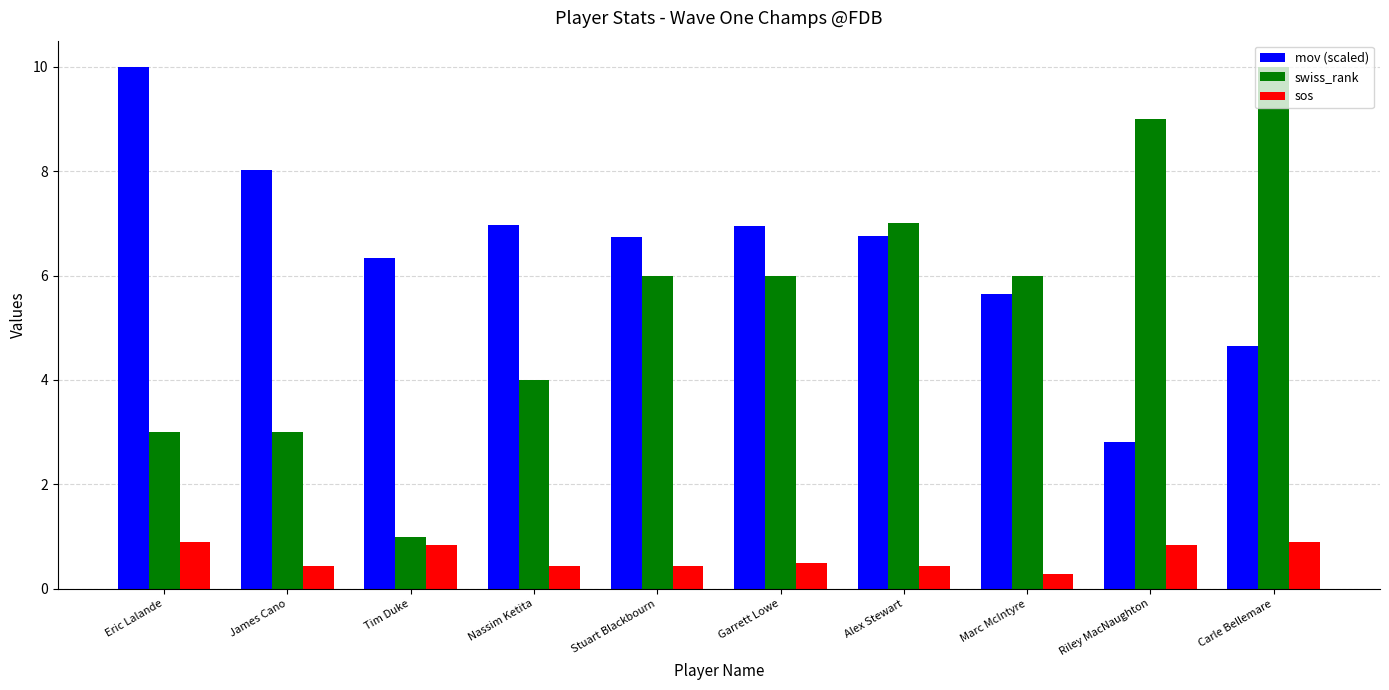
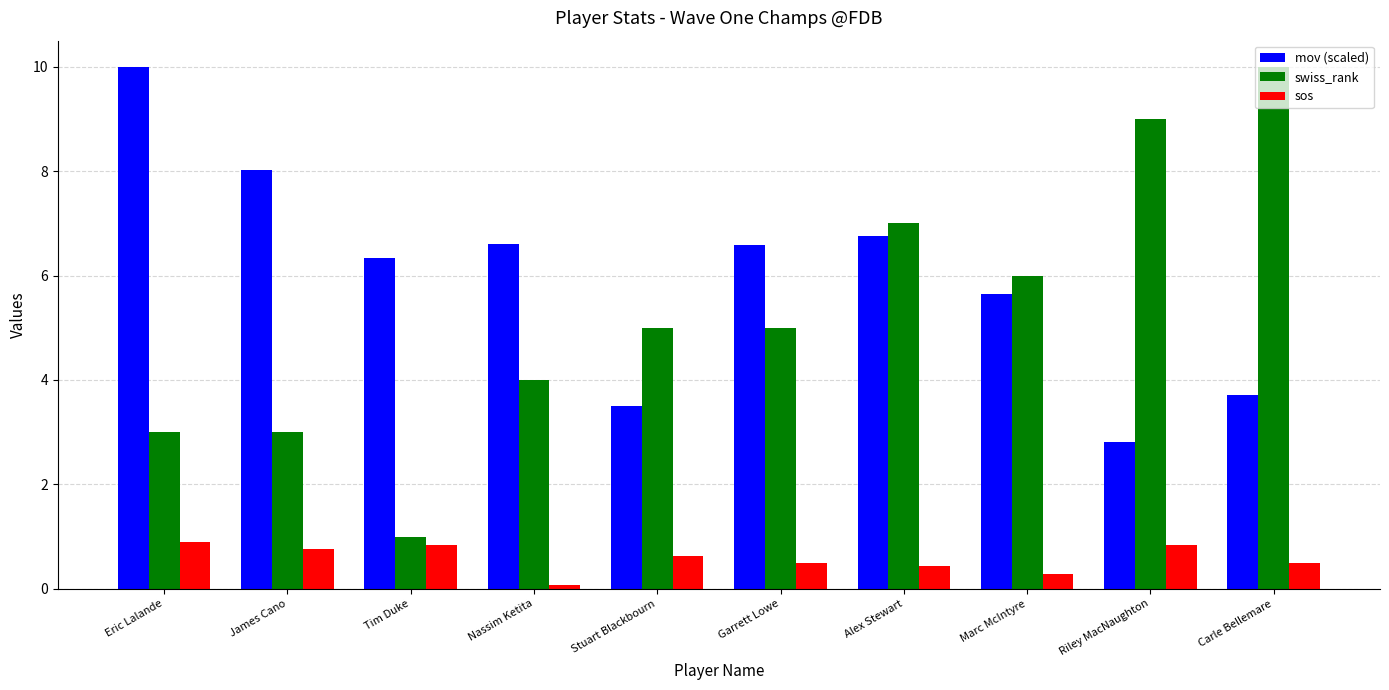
  {
    "mov (scaled)": {
      "Eric Lalande": 10.0,
      "James Cano": 8.0,
      "Tim Duke": 6.3,
-     "Nassim Ketita": 7.0,
-     "Stuart Blackbourn": 6.7,
-     "Garrett Lowe": 6.9,
+     "Nassim Ketita": 6.6,
+     "Stuart Blackbourn": 3.5,
+     "Garrett Lowe": 6.6,
      "Alex Stewart": 6.8,
      "Marc McIntyre": 5.7,
      "Riley MacNaughton": 2.8,
-     "Carle Bellemare": 4.7
+     "Carle Bellemare": 3.7
    },
    "swiss_rank": {
      "Eric Lalande": 3,
      "James Cano": 3,
      "Tim Duke": 1,
      "Nassim Ketita": 4,
-     "Stuart Blackbourn": 6,
-     "Garrett Lowe": 6,
+     "Stuart Blackbourn": 5,
+     "Garrett Lowe": 5,
      "Alex Stewart": 7,
      "Marc McIntyre": 6,
      "Riley MacNaughton": 9
    },
    "sos": {
      "Eric Lalande": 0.9,
-     "James Cano": 0.4,
+     "James Cano": 0.8,
      "Tim Duke": 0.8,
-     "Nassim Ketita": 0.4,
-     "Stuart Blackbourn": 0.4,
+     "Nassim Ketita": 0.1,
+     "Stuart Blackbourn": 0.6,
      "Garrett Lowe": 0.5,
      "Alex Stewart": 0.4,
      "Marc McIntyre": 0.3,
      "Riley MacNaughton": 0.8,
-     "Carle Bellemare": 0.9
+     "Carle Bellemare": 0.5
    }
  }
